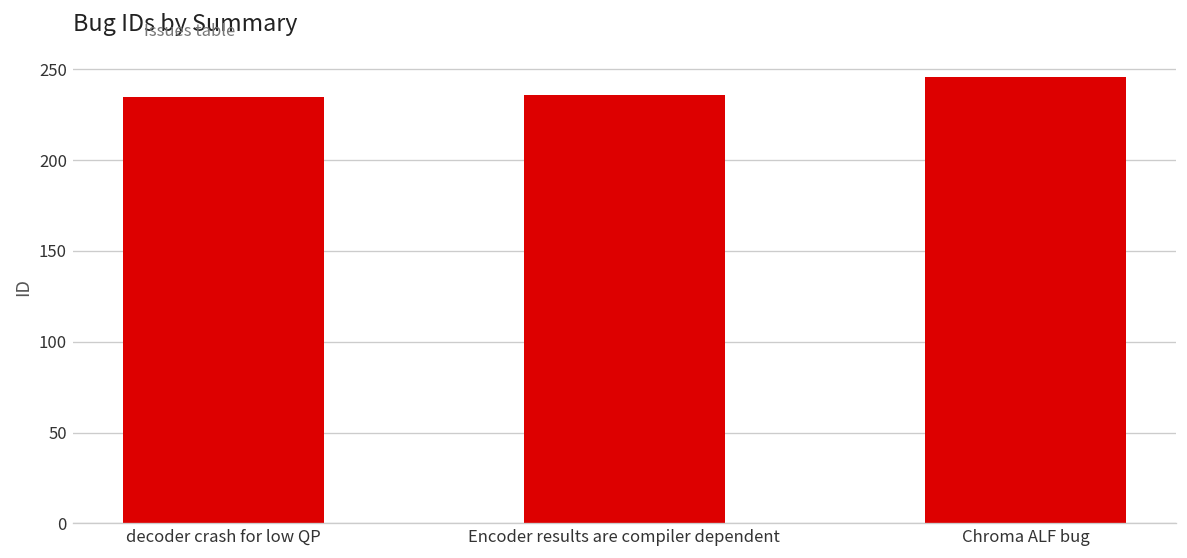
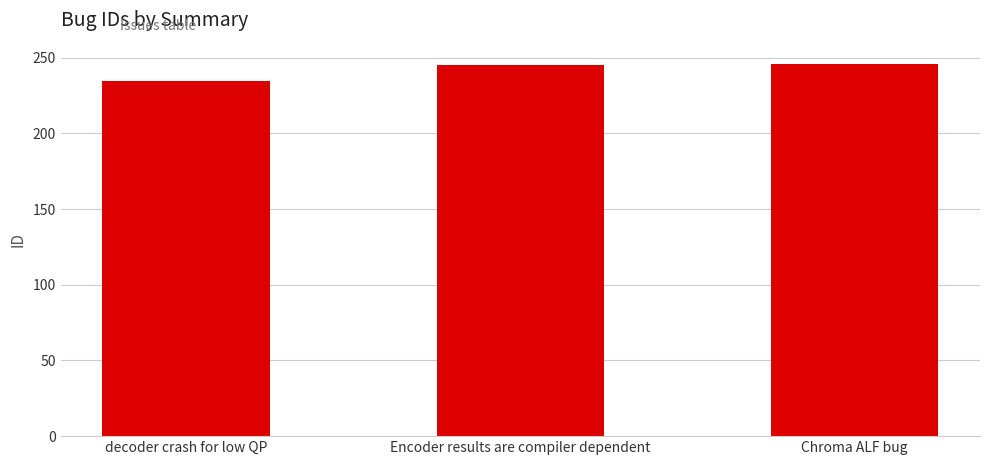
  {
    "decoder crash for low QP": 235,
-   "Encoder results are compiler dependent": 236,
+   "Encoder results are compiler dependent": 245,
    "Chroma ALF bug": 246
  }
